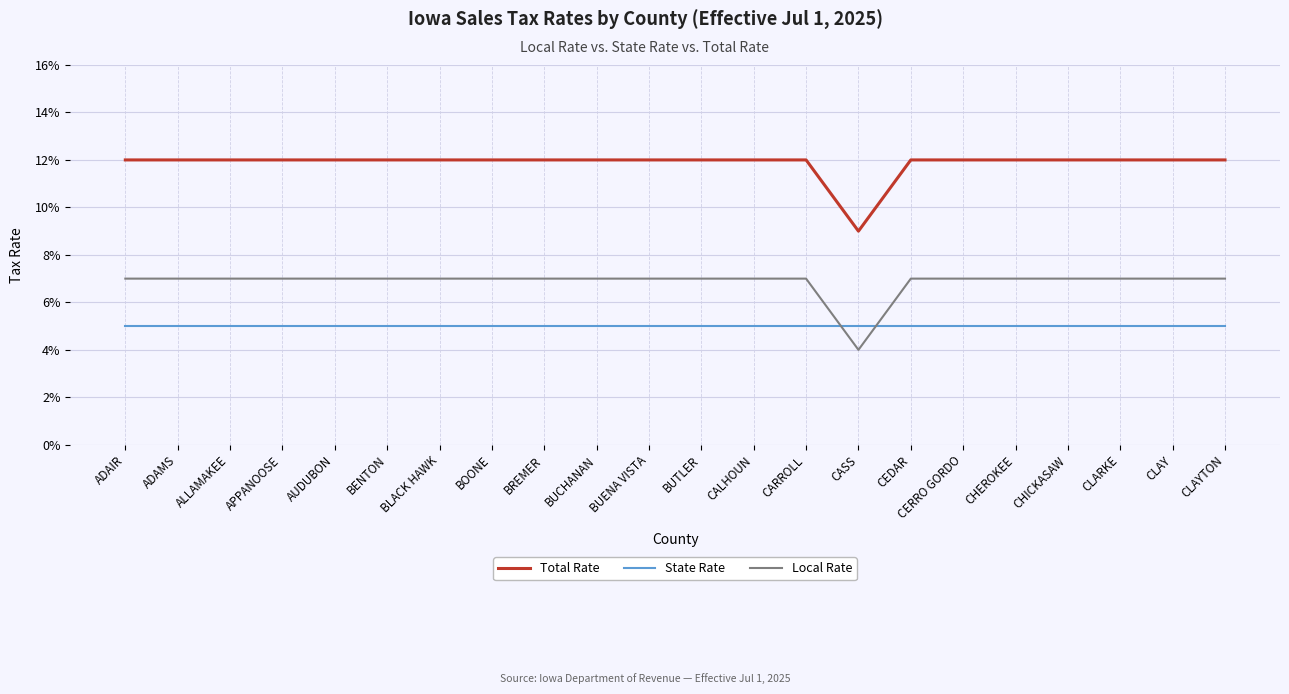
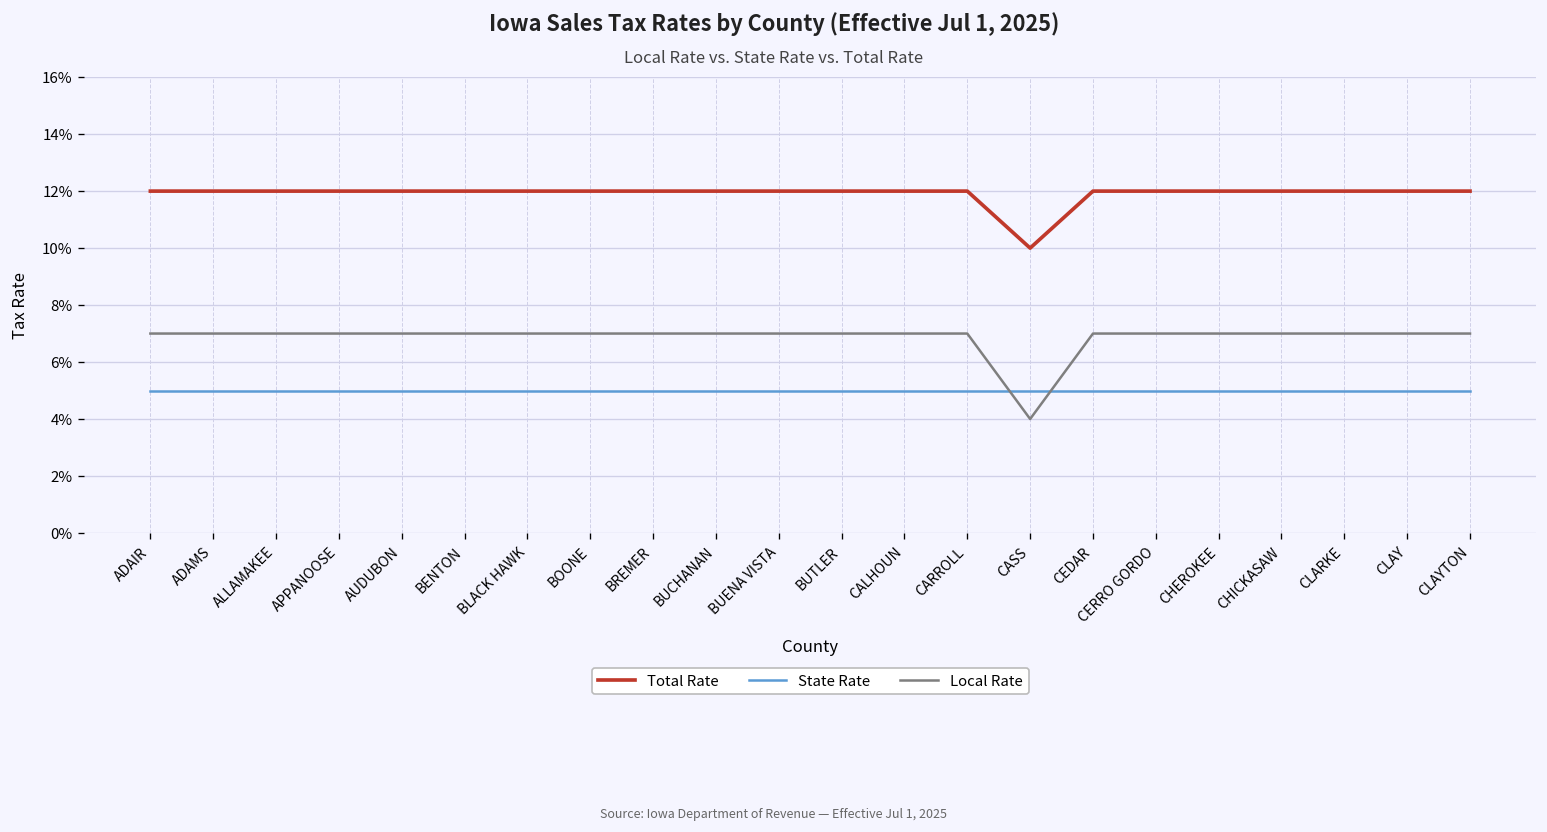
  {
    "Total Rate": {
      "ADAIR": "12.0%",
      "ADAMS": "12.0%",
      "ALLAMAKEE": "12.0%",
      "APPANOOSE": "12.0%",
      "AUDUBON": "12.0%",
      "BENTON": "12.0%",
      "BLACK HAWK": "12.0%",
      "BOONE": "12.0%",
      "BREMER": "12.0%",
      "BUCHANAN": "12.0%",
      "BUENA VISTA": "12.0%",
      "BUTLER": "12.0%",
      "CALHOUN": "12.0%",
      "CARROLL": "12.0%",
-     "CASS": "9.0%",
+     "CASS": "10.0%",
      "CEDAR": "12.0%",
      "CERRO GORDO": "12.0%",
      "CHEROKEE": "12.0%",
      "CHICKASAW": "12.0%",
      "CLARKE": "12.0%",
      "CLAY": "12.0%",
      "CLAYTON": "12.0%"
    },
    "State Rate": {
      "ADAIR": "5.0%",
      "ADAMS": "5.0%",
      "ALLAMAKEE": "5.0%",
      "APPANOOSE": "5.0%",
      "AUDUBON": "5.0%",
      "BENTON": "5.0%",
      "BLACK HAWK": "5.0%",
      "BOONE": "5.0%",
      "BREMER": "5.0%",
      "BUCHANAN": "5.0%",
      "BUENA VISTA": "5.0%",
      "BUTLER": "5.0%",
      "CALHOUN": "5.0%",
      "CARROLL": "5.0%",
      "CASS": "5.0%",
      "CEDAR": "5.0%",
      "CERRO GORDO": "5.0%",
      "CHEROKEE": "5.0%",
      "CHICKASAW": "5.0%",
      "CLARKE": "5.0%",
      "CLAY": "5.0%",
      "CLAYTON": "5.0%"
    },
    "Local Rate": {
      "ADAIR": "7.0%",
      "ADAMS": "7.0%",
      "ALLAMAKEE": "7.0%",
      "APPANOOSE": "7.0%",
      "AUDUBON": "7.0%",
      "BENTON": "7.0%",
      "BLACK HAWK": "7.0%",
      "BOONE": "7.0%",
      "BREMER": "7.0%",
      "BUCHANAN": "7.0%",
      "BUENA VISTA": "7.0%",
      "BUTLER": "7.0%",
      "CALHOUN": "7.0%",
      "CARROLL": "7.0%",
      "CASS": "4.0%",
      "CEDAR": "7.0%",
      "CERRO GORDO": "7.0%",
      "CHEROKEE": "7.0%",
      "CHICKASAW": "7.0%",
      "CLARKE": "7.0%",
      "CLAY": "7.0%",
      "CLAYTON": "7.0%"
    }
  }
